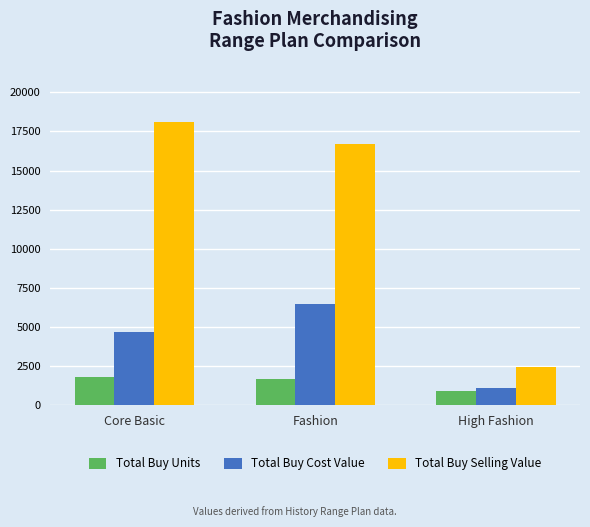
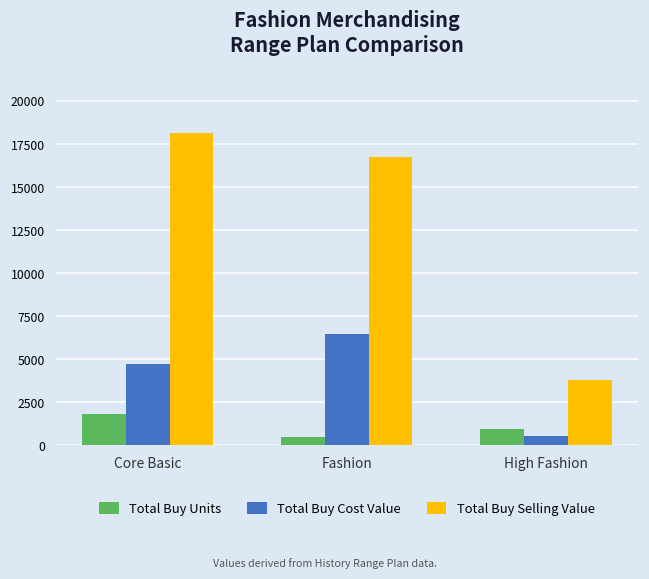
  {
    "Total Buy Units": {
      "Core Basic": 1800,
-     "Fashion": 1700,
+     "Fashion": 500,
      "High Fashion": 900
    },
    "Total Buy Cost Value": {
      "Core Basic": 4700,
      "Fashion": 6500,
-     "High Fashion": 1100
+     "High Fashion": 500
    },
    "Total Buy Selling Value": {
      "Core Basic": 18100,
      "Fashion": 16700,
-     "High Fashion": 2400
+     "High Fashion": 3800
    }
  }
